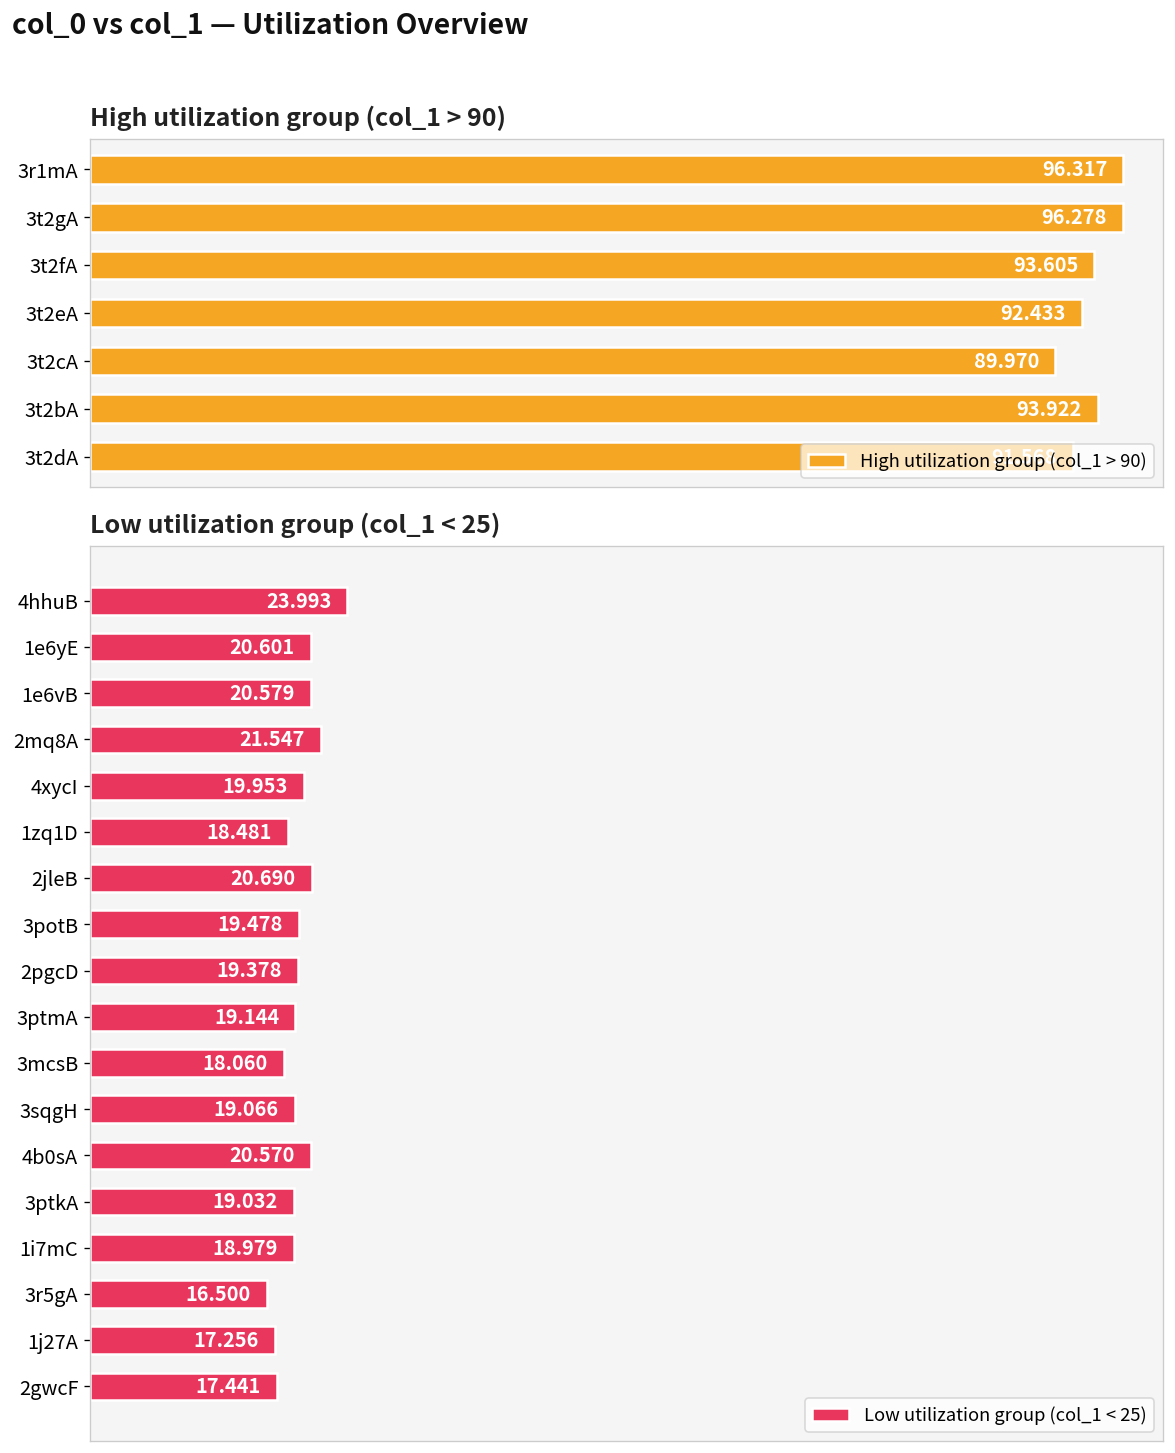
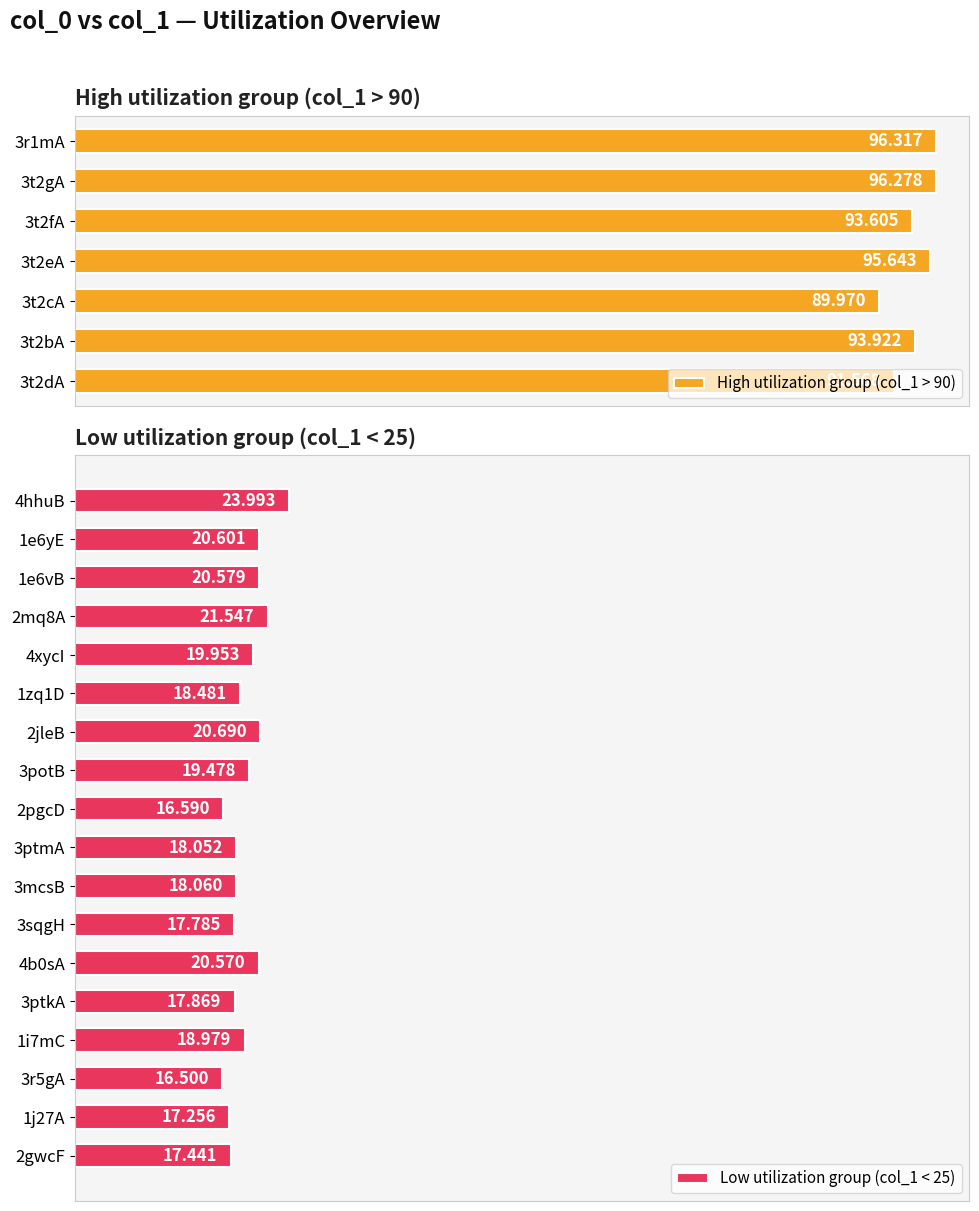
  {
    "High utilization group (col_1 > 90)": {
      "3r1mA": 96.317,
      "3t2gA": 96.278,
      "3t2fA": 93.605,
-     "3t2eA": 92.433,
+     "3t2eA": 95.643,
      "3t2cA": 89.970,
      "3t2bA": 93.922
    },
    "Low utilization group (col_1 < 25)": {
      "4hhuB": 23.993,
      "1e6yE": 20.601,
      "1e6vB": 20.579,
      "2mq8A": 21.547,
      "4xycI": 19.953,
      "1zq1D": 18.481,
      "2jleB": 20.690,
      "3potB": 19.478,
-     "2pgcD": 19.378,
-     "3ptmA": 19.144,
+     "2pgcD": 16.590,
+     "3ptmA": 18.052,
      "3mcsB": 18.060,
-     "3sqgH": 19.066,
+     "3sqgH": 17.785,
      "4b0sA": 20.570,
-     "3ptkA": 19.032,
+     "3ptkA": 17.869,
      "1i7mC": 18.979,
      "3r5gA": 16.500,
      "1j27A": 17.256,
      "2gwcF": 17.441
    }
  }
